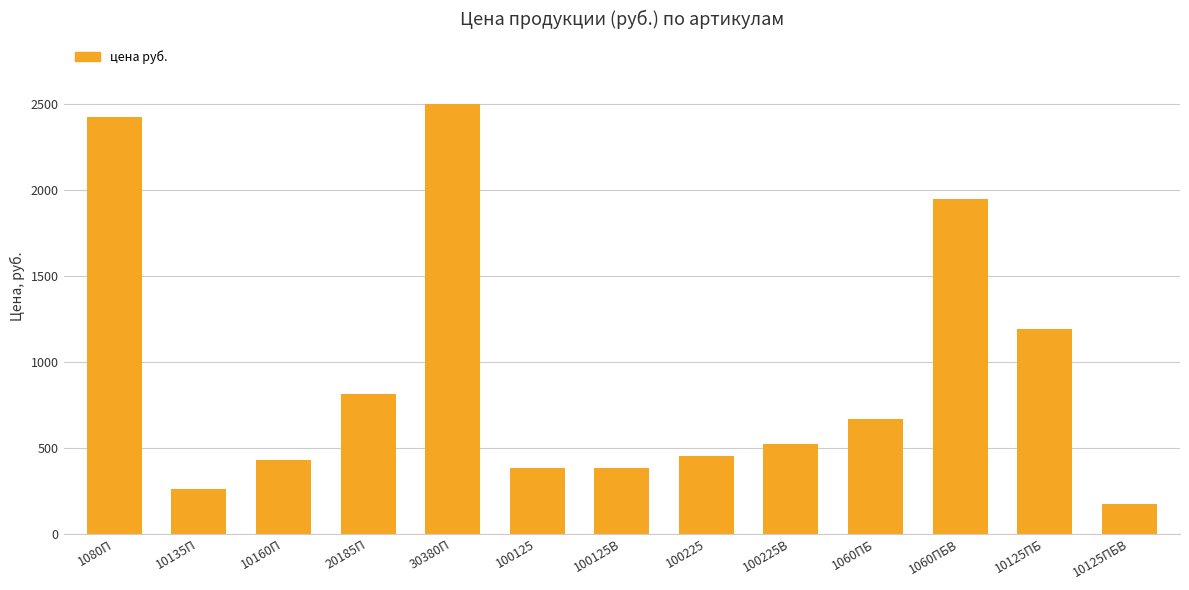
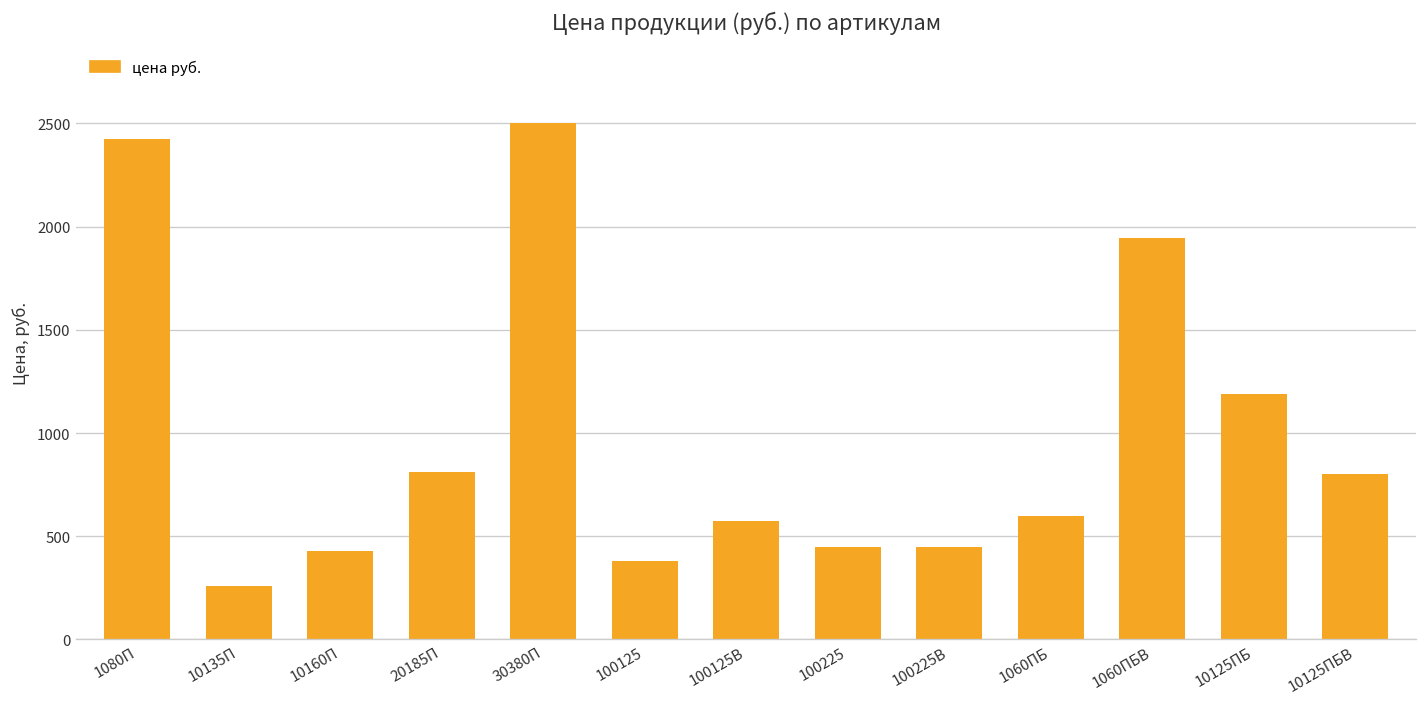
  {
    "1080П": 2420,
    "10135П": 260,
    "10160П": 430,
    "20185П": 810,
    "30380П": 2500,
    "100125": 380,
-   "100125В": 380,
+   "100125В": 570,
    "100225": 450,
-   "100225В": 520,
-   "1060ПБ": 670,
+   "100225В": 450,
+   "1060ПБ": 600,
    "1060ПБВ": 1950,
    "10125ПБ": 1190,
-   "10125ПБВ": 170
+   "10125ПБВ": 800
  }
